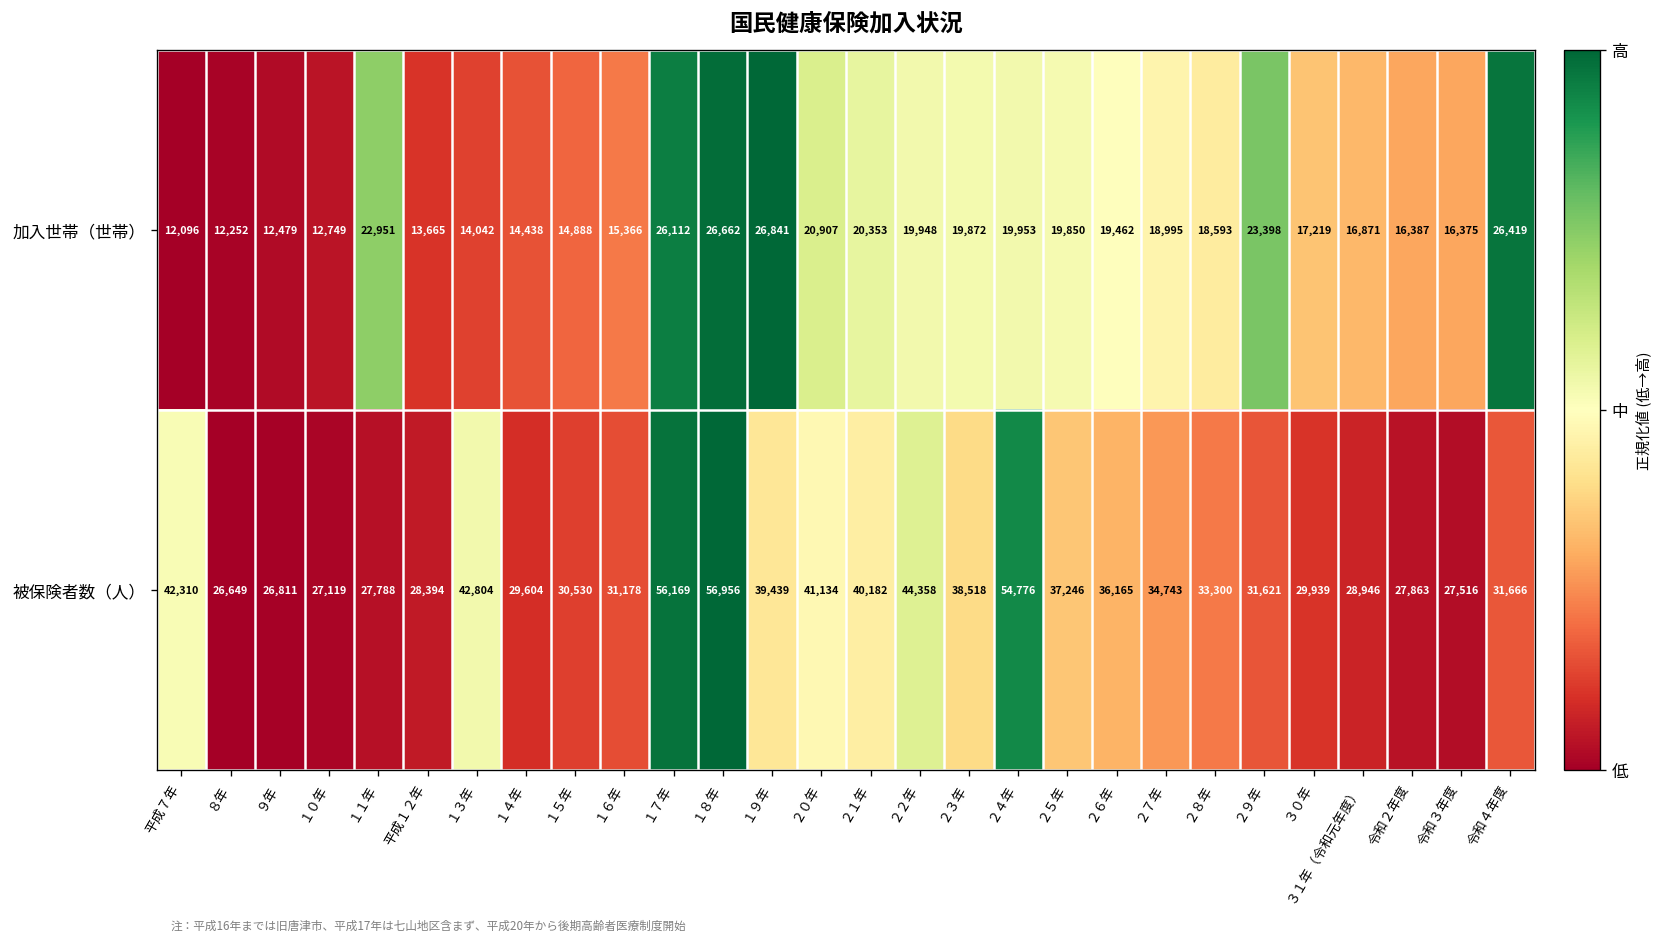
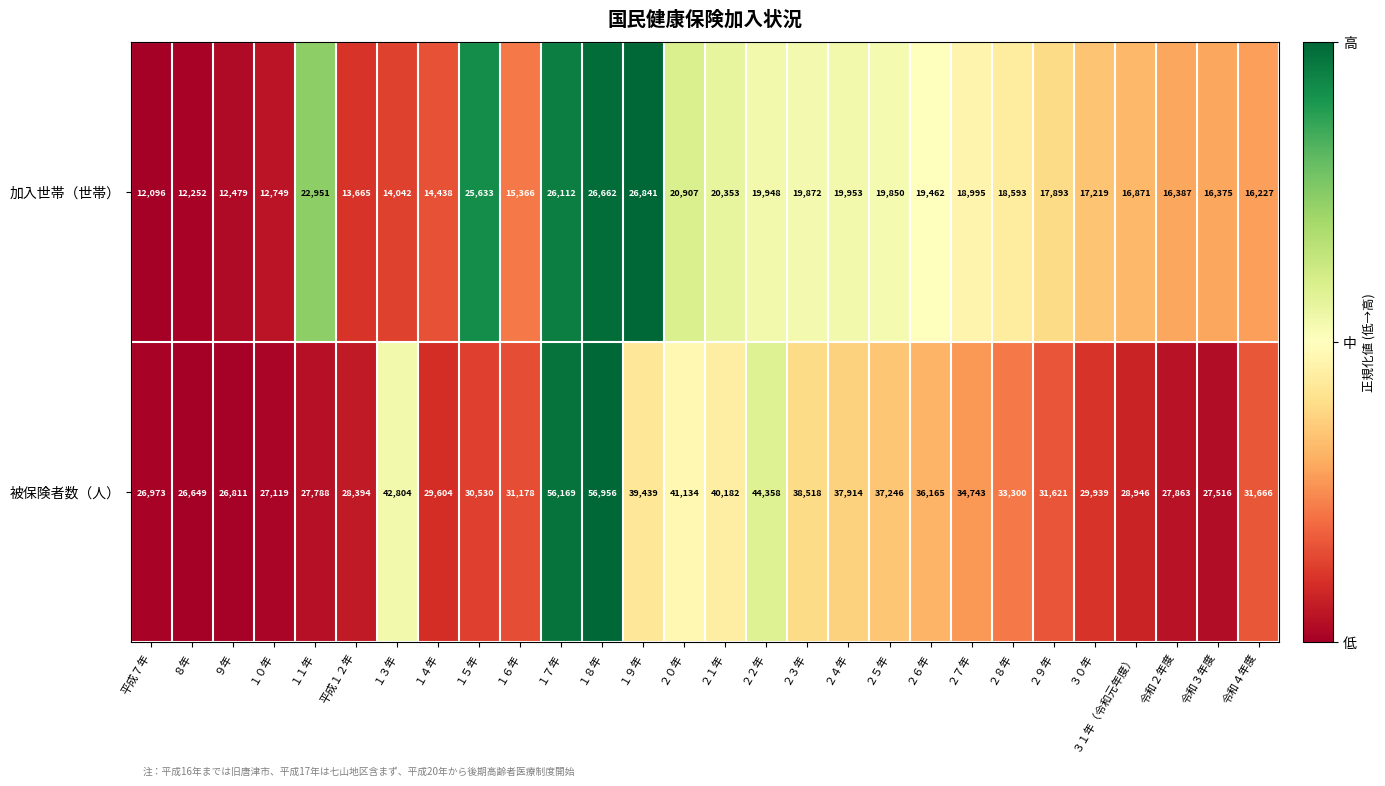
  {
    "加入世帯（世帯）": {
      "平成７年": "12,096",
      "８年": "12,252",
      "９年": "12,479",
      "１０年": "12,749",
      "１１年": "22,951",
      "平成１２年": "13,665",
      "１３年": "14,042",
      "１４年": "14,438",
-     "１５年": "14,888",
+     "１５年": "25,633",
      "１６年": "15,366",
      "１７年": "26,112",
      "１８年": "26,662",
      "１９年": "26,841",
      "２０年": "20,907",
      "２１年": "20,353",
      "２２年": "19,948",
      "２３年": "19,872",
      "２４年": "19,953",
      "２５年": "19,850",
      "２６年": "19,462",
      "２７年": "18,995",
      "２８年": "18,593",
-     "２９年": "23,398",
+     "２９年": "17,893",
      "３０年": "17,219",
      "３１年（令和元年度）": "16,871",
      "令和２年度": "16,387",
      "令和３年度": "16,375",
-     "令和４年度": "26,419"
+     "令和４年度": "16,227"
    },
    "被保険者数（人）": {
-     "平成７年": "42,310",
+     "平成７年": "26,973",
      "８年": "26,649",
      "９年": "26,811",
      "１０年": "27,119",
      "１１年": "27,788",
      "平成１２年": "28,394",
      "１３年": "42,804",
      "１４年": "29,604",
      "１５年": "30,530",
      "１６年": "31,178",
      "１７年": "56,169",
      "１８年": "56,956",
      "１９年": "39,439",
      "２０年": "41,134",
      "２１年": "40,182",
      "２２年": "44,358",
      "２３年": "38,518",
-     "２４年": "54,776",
+     "２４年": "37,914",
      "２５年": "37,246",
      "２６年": "36,165",
      "２７年": "34,743",
      "２８年": "33,300",
      "２９年": "31,621",
      "３０年": "29,939",
      "３１年（令和元年度）": "28,946",
      "令和２年度": "27,863",
      "令和３年度": "27,516",
      "令和４年度": "31,666"
    }
  }
